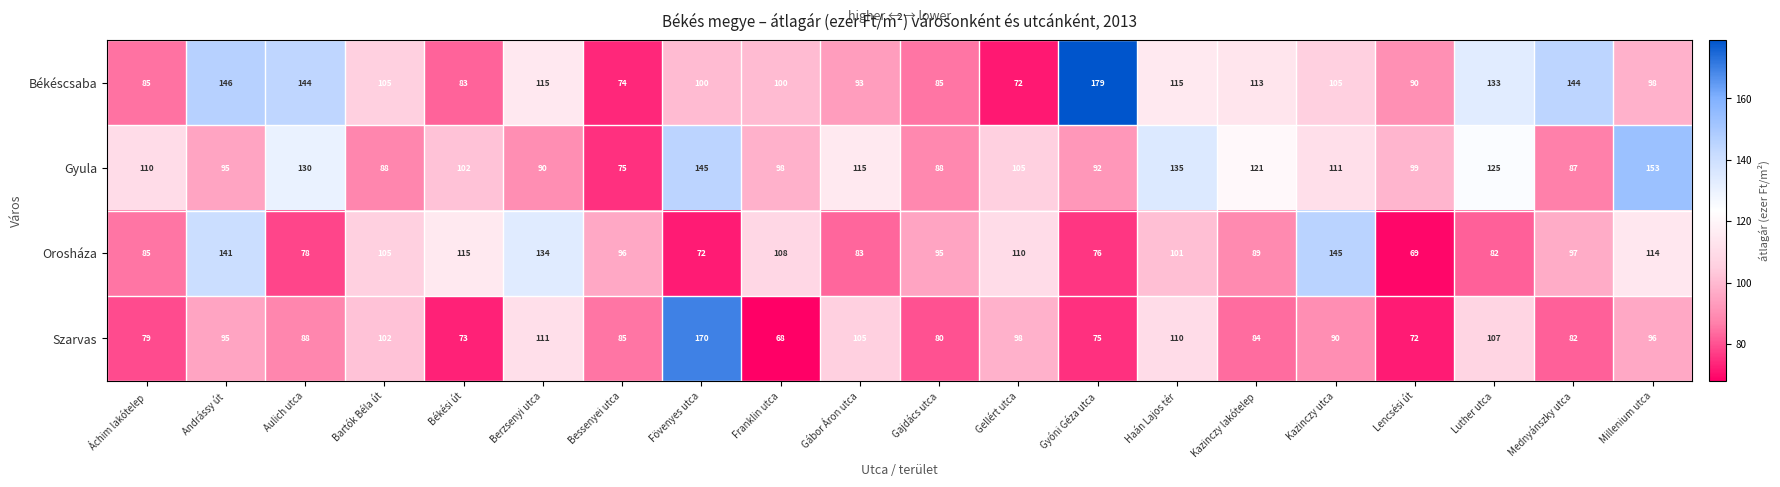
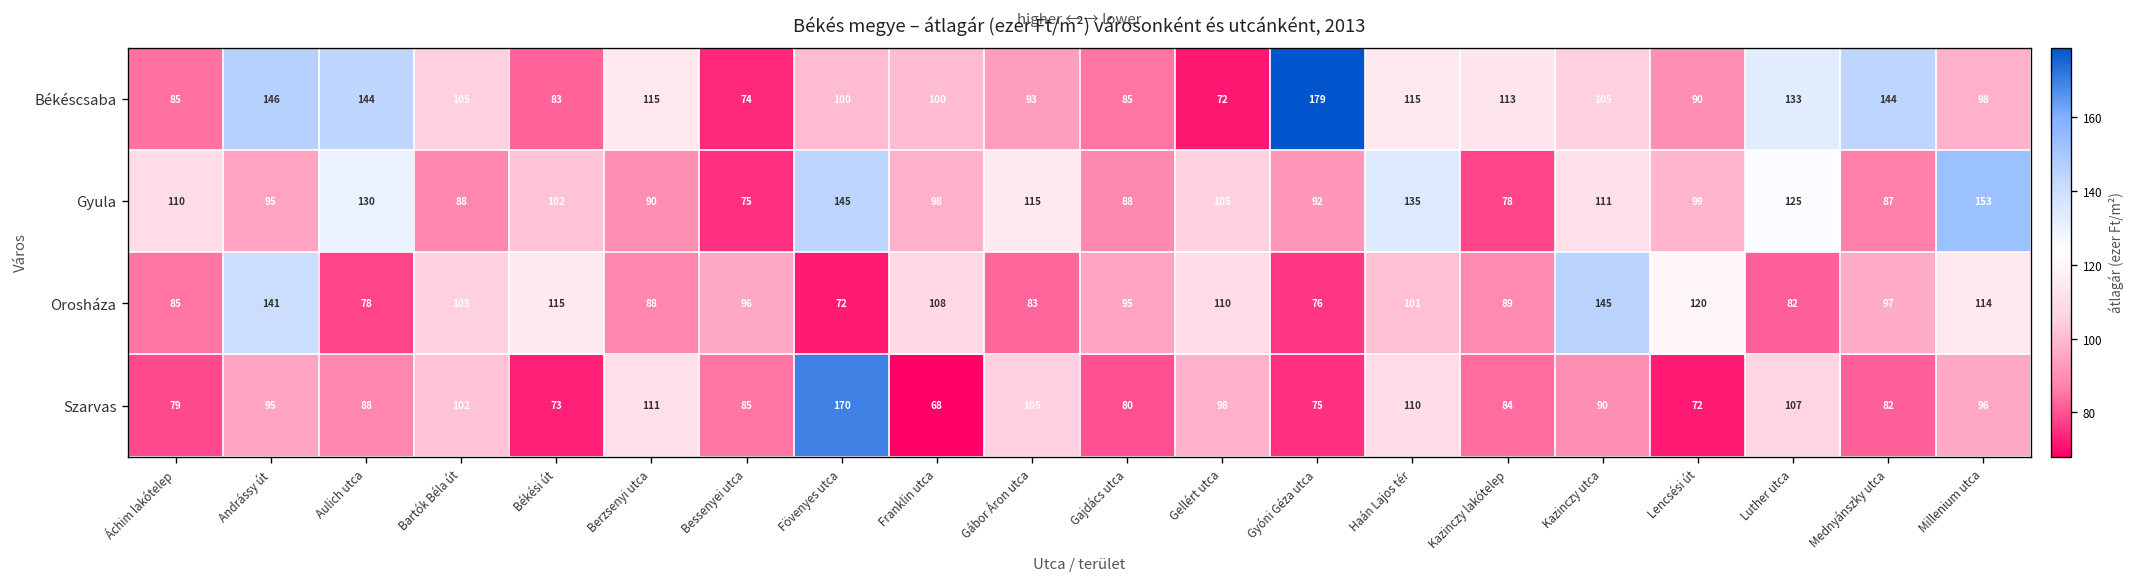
  {
    "Békéscsaba": {
      "Áchim lakótelep": 85,
      "Andrássy út": 146,
      "Aulich utca": 144,
      "Békési út": 83,
      "Berzsenyi utca": 115,
      "Bessenyei utca": 74,
      "Fövenyes utca": 100,
      "Franklin utca": 100,
      "Gábor Áron utca": 93,
      "Gajdács utca": 85,
      "Gellért utca": 72,
      "Gyóni Géza utca": 179,
      "Haán Lajos tér": 115,
      "Kazinczy lakótelep": 113,
      "Lencsési út": 90,
      "Luther utca": 133,
      "Mednyánszky utca": 144,
      "Millenium utca": 98
    },
    "Gyula": {
      "Áchim lakótelep": 110,
      "Andrássy út": 95,
      "Aulich utca": 130,
      "Bartók Béla út": 88,
      "Békési út": 102,
      "Berzsenyi utca": 90,
      "Bessenyei utca": 75,
      "Fövenyes utca": 145,
      "Franklin utca": 98,
      "Gábor Áron utca": 115,
      "Gajdács utca": 88,
      "Gyóni Géza utca": 92,
      "Haán Lajos tér": 135,
-     "Kazinczy lakótelep": 121,
+     "Kazinczy lakótelep": 78,
      "Kazinczy utca": 111,
      "Lencsési út": 99,
      "Luther utca": 125,
      "Mednyánszky utca": 87,
      "Millenium utca": 153
    },
    "Orosháza": {
      "Áchim lakótelep": 85,
      "Andrássy út": 141,
      "Aulich utca": 78,
      "Békési út": 115,
-     "Berzsenyi utca": 134,
+     "Berzsenyi utca": 88,
      "Bessenyei utca": 96,
      "Fövenyes utca": 72,
      "Franklin utca": 108,
      "Gábor Áron utca": 83,
      "Gajdács utca": 95,
      "Gellért utca": 110,
      "Gyóni Géza utca": 76,
      "Haán Lajos tér": 101,
      "Kazinczy lakótelep": 89,
      "Kazinczy utca": 145,
-     "Lencsési út": 69,
+     "Lencsési út": 120,
      "Luther utca": 82,
      "Mednyánszky utca": 97,
      "Millenium utca": 114
    },
    "Szarvas": {
      "Áchim lakótelep": 79,
      "Andrássy út": 95,
      "Aulich utca": 88,
      "Bartók Béla út": 102,
      "Békési út": 73,
      "Berzsenyi utca": 111,
      "Bessenyei utca": 85,
      "Fövenyes utca": 170,
      "Franklin utca": 68,
      "Gajdács utca": 80,
      "Gellért utca": 98,
      "Gyóni Géza utca": 75,
      "Haán Lajos tér": 110,
      "Kazinczy lakótelep": 84,
      "Kazinczy utca": 90,
      "Lencsési út": 72,
      "Luther utca": 107,
      "Mednyánszky utca": 82,
      "Millenium utca": 96
    }
  }
